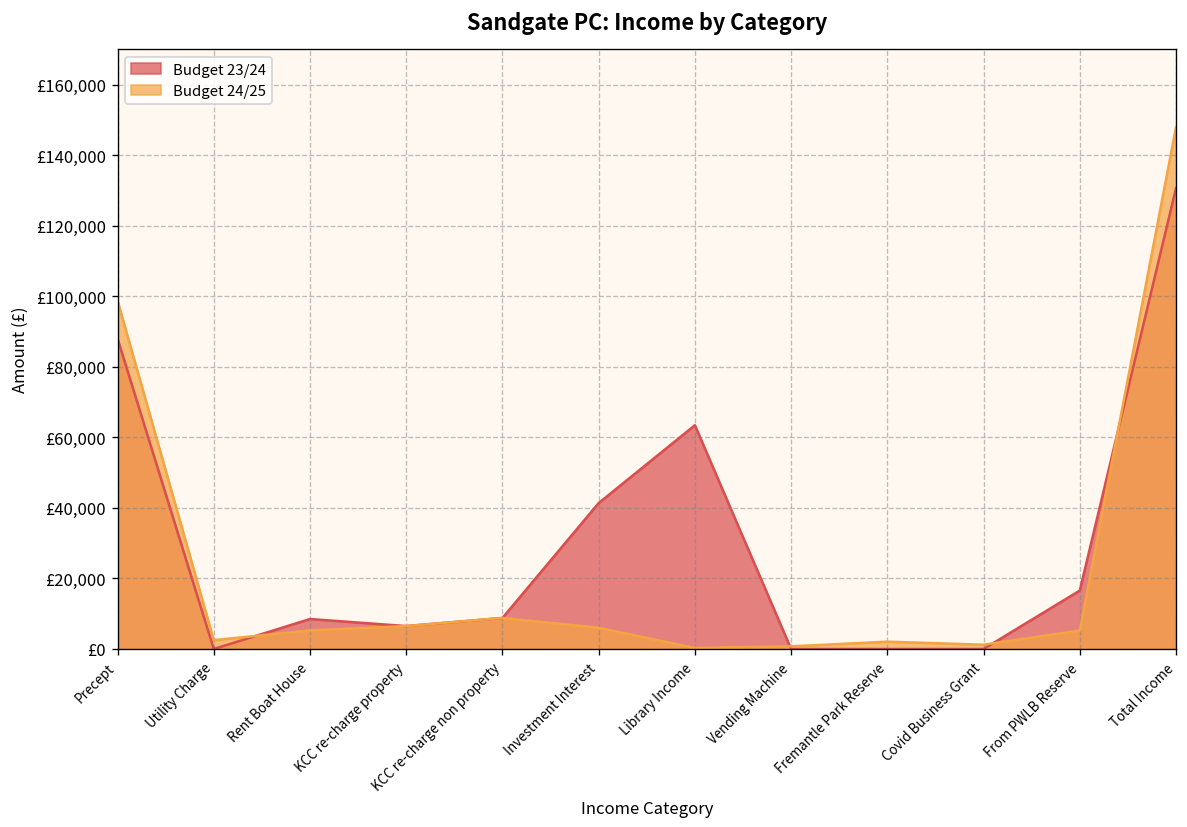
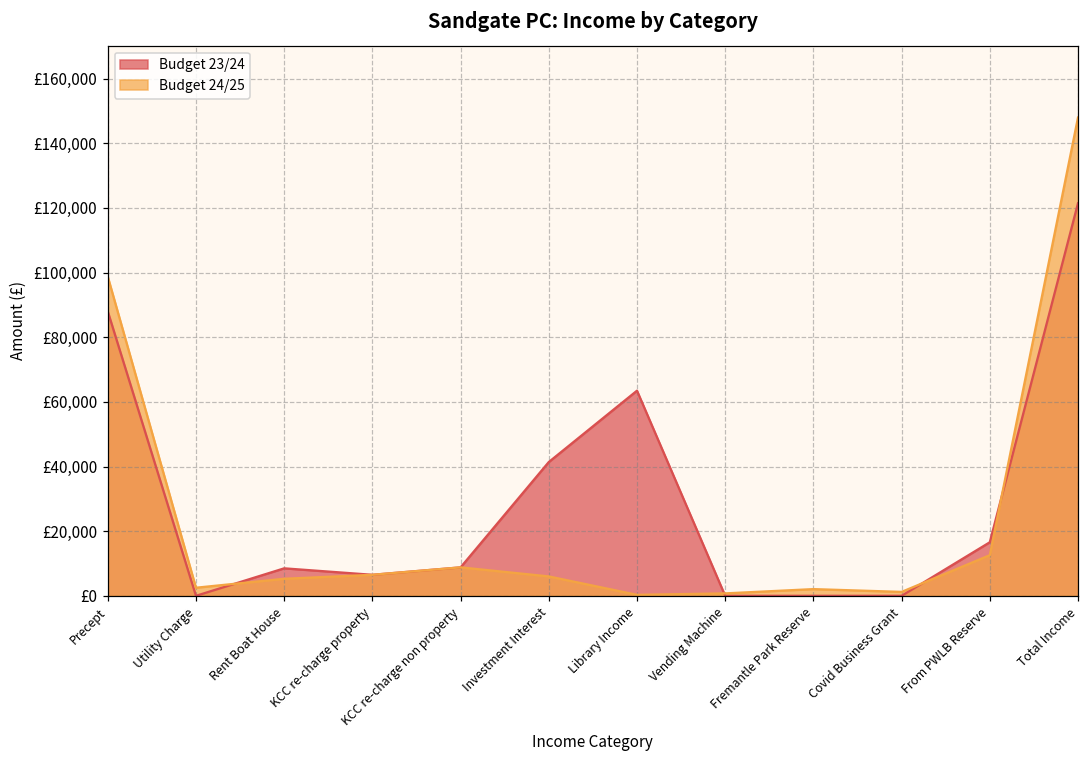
  {
    "Budget 23/24": {
      "Precept": "£88,000",
      "Utility Charge": "£0",
      "Rent Boat House": "£9,000",
      "Investment Interest": "£41,000",
      "Library Income": "£63,000",
      "Fremantle Park Reserve": "£0",
      "Covid Business Grant": "£0",
      "From PWLB Reserve": "£17,000",
-     "Total Income": "£131,000"
+     "Total Income": "£121,000"
    },
    "Budget 24/25": {
      "Precept": "£99,000",
      "Utility Charge": "£3,000",
      "Rent Boat House": "£5,000",
      "Investment Interest": "£6,000",
      "Library Income": "£0",
      "Fremantle Park Reserve": "£2,000",
      "Covid Business Grant": "£1,000",
-     "From PWLB Reserve": "£5,000",
+     "From PWLB Reserve": "£13,000",
      "Total Income": "£148,000"
    }
  }
